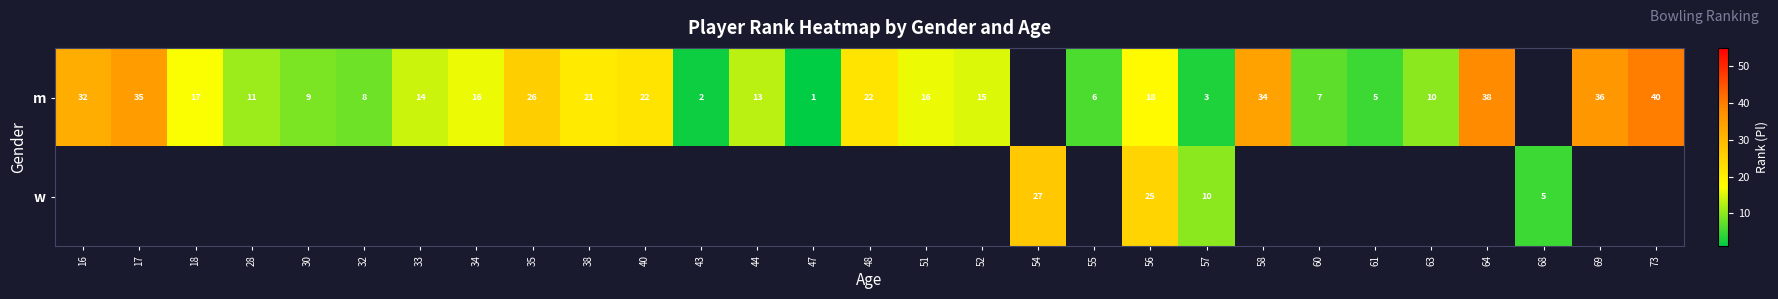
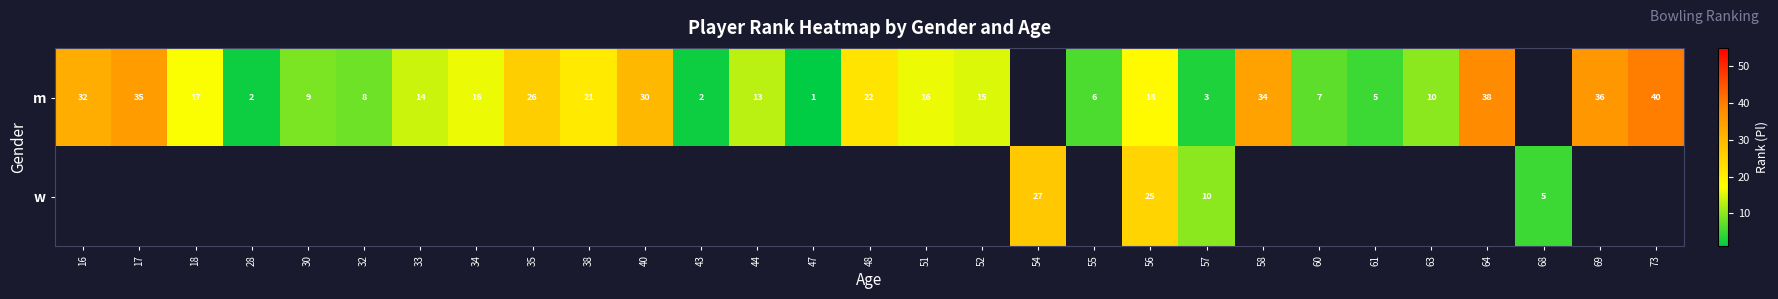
  {
    "m": {
      "16": 32,
      "17": 35,
      "18": 17,
-     "28": 11,
+     "28": 2,
      "30": 9,
      "32": 8,
      "33": 14,
      "34": 16,
      "35": 26,
      "38": 21,
-     "40": 22,
+     "40": 30,
      "43": 2,
      "44": 13,
      "47": 1,
      "48": 22,
      "51": 16,
      "52": 15,
      "55": 6,
      "56": 18,
      "57": 3,
      "58": 34,
      "60": 7,
      "61": 5,
      "63": 10,
      "64": 38,
      "69": 36,
      "73": 40
    },
    "w": {
      "54": 27,
      "56": 25,
      "57": 10,
      "68": 5
    }
  }
